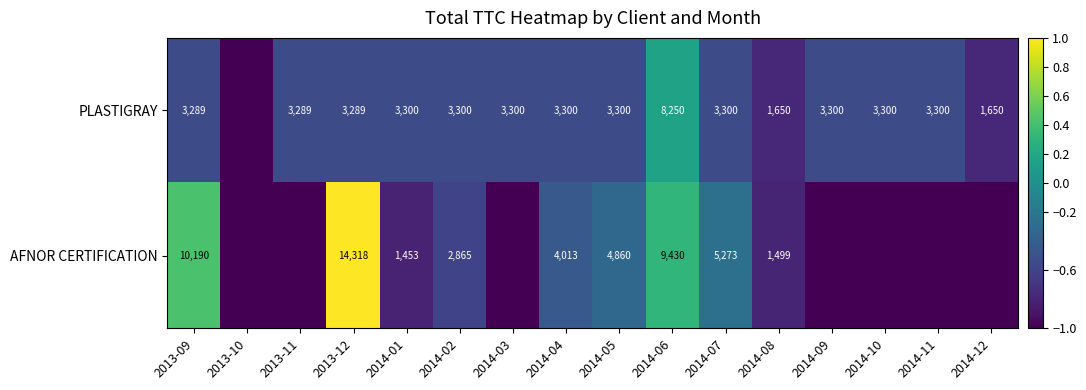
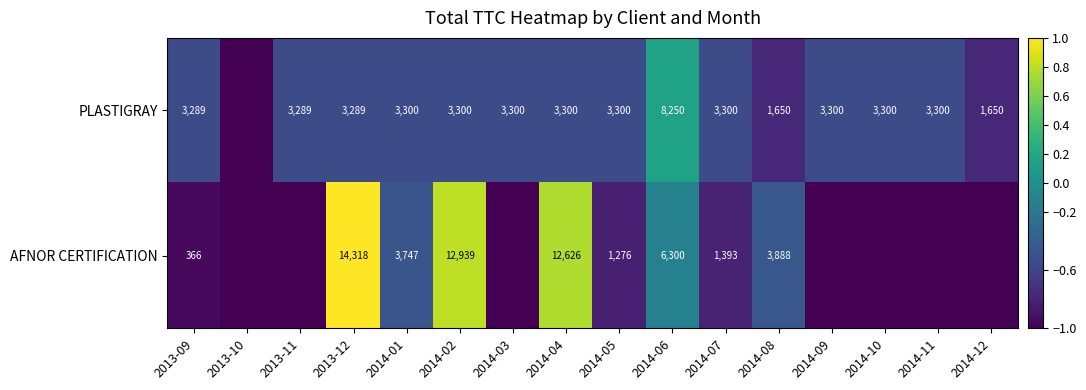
  {
    "PLASTIGRAY": {
      "2013-09": "3,289",
      "2013-11": "3,289",
      "2013-12": "3,289",
      "2014-01": "3,300",
      "2014-02": "3,300",
      "2014-03": "3,300",
      "2014-04": "3,300",
      "2014-05": "3,300",
      "2014-06": "8,250",
      "2014-07": "3,300",
      "2014-08": "1,650",
      "2014-09": "3,300",
      "2014-10": "3,300",
      "2014-11": "3,300",
      "2014-12": "1,650"
    },
    "AFNOR CERTIFICATION": {
-     "2013-09": "10,190",
+     "2013-09": "366",
      "2013-12": "14,318",
-     "2014-01": "1,453",
-     "2014-02": "2,865",
-     "2014-04": "4,013",
-     "2014-05": "4,860",
-     "2014-06": "9,430",
-     "2014-07": "5,273",
-     "2014-08": "1,499"
+     "2014-01": "3,747",
+     "2014-02": "12,939",
+     "2014-04": "12,626",
+     "2014-05": "1,276",
+     "2014-06": "6,300",
+     "2014-07": "1,393",
+     "2014-08": "3,888"
    }
  }
